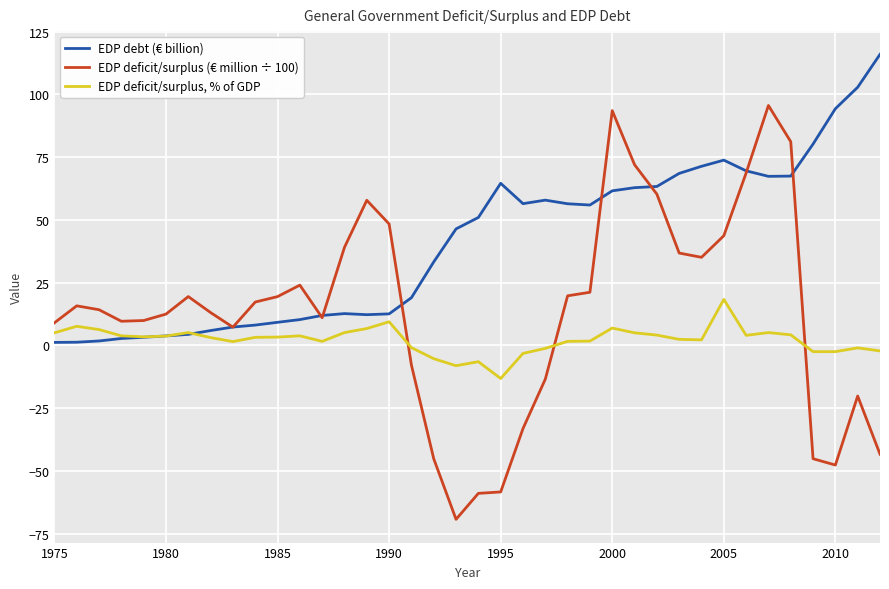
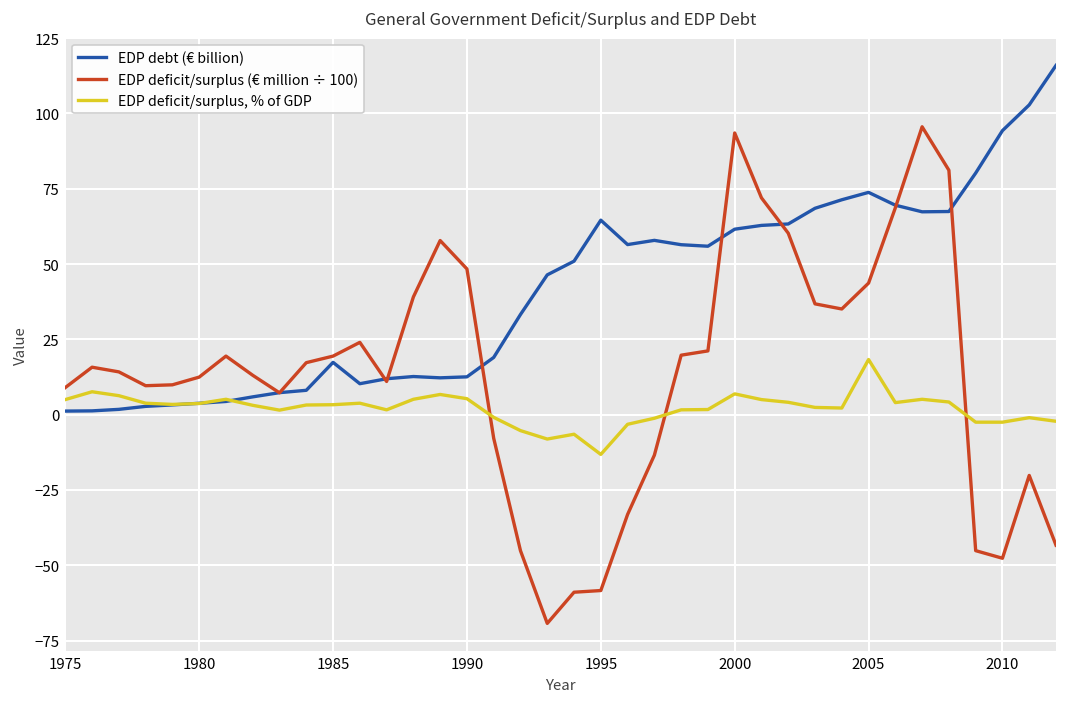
  {
    "EDP debt (€ billion)": {
      "1975": 1,
-     "1985": 9,
+     "1985": 17,
      "1990": 13,
      "1995": 65,
      "2000": 62,
      "2005": 74,
      "2010": 94
    },
    "EDP deficit/surplus (€ million ÷ 100)": {
      "1975": 9,
      "1980": 12,
      "1985": 19,
      "1990": 48,
      "1995": -58,
      "2000": 94,
      "2005": 44,
      "2010": -48
    },
    "EDP deficit/surplus, % of GDP": {
      "1975": 5,
      "1985": 3,
-     "1990": 9,
+     "1990": 5,
      "1995": -13,
      "2000": 7,
      "2005": 18,
      "2010": -3
    }
  }
